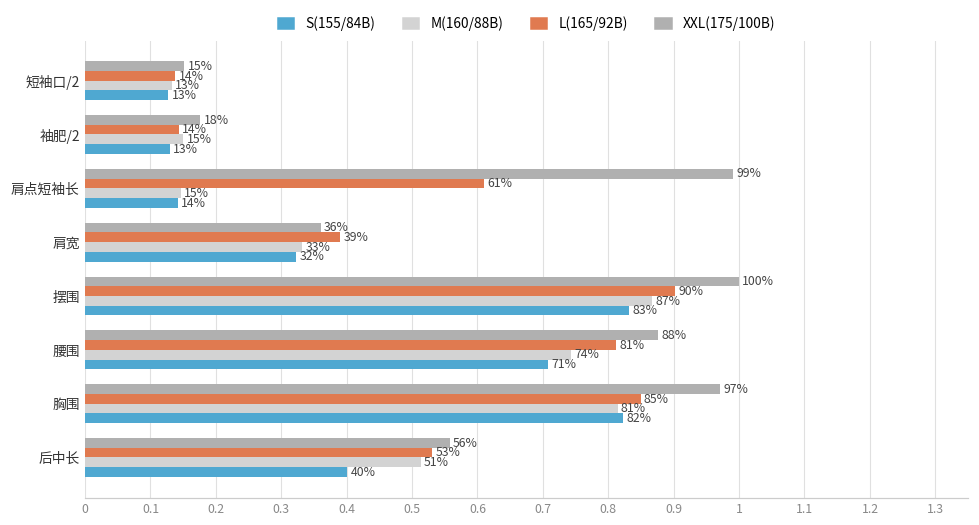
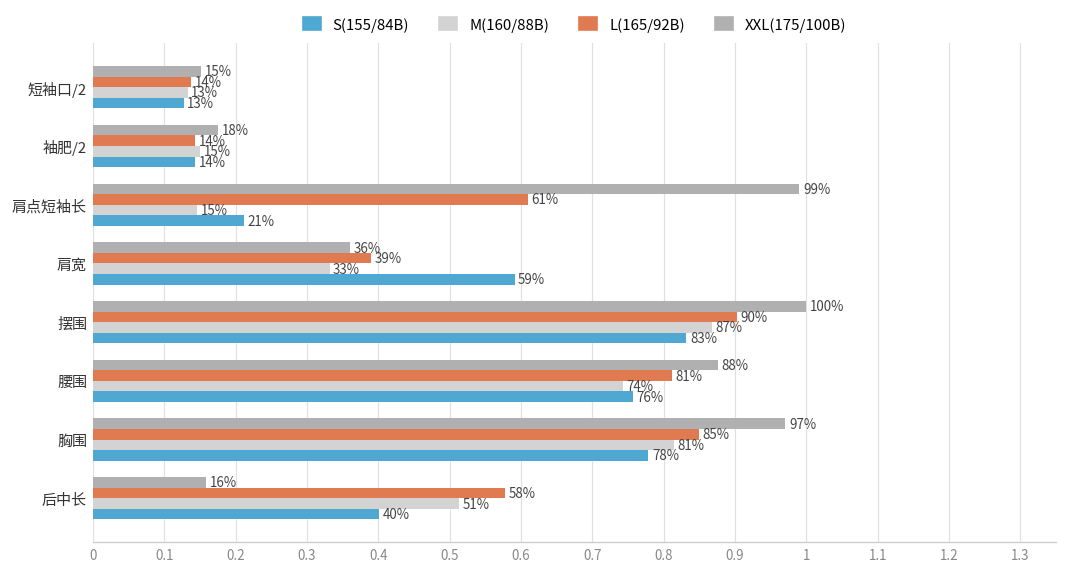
  {
    "S(155/84B)": {
      "短袖口/2": "13%",
-     "袖肥/2": "13%",
-     "肩点短袖长": "14%",
-     "肩宽": "32%",
+     "袖肥/2": "14%",
+     "肩点短袖长": "21%",
+     "肩宽": "59%",
      "摆围": "83%",
-     "腰围": "71%",
-     "胸围": "82%",
+     "腰围": "76%",
+     "胸围": "78%",
      "后中长": "40%"
    },
    "M(160/88B)": {
      "短袖口/2": "13%",
      "袖肥/2": "15%",
      "肩点短袖长": "15%",
      "肩宽": "33%",
      "摆围": "87%",
      "腰围": "74%",
      "胸围": "81%",
      "后中长": "51%"
    },
    "L(165/92B)": {
      "短袖口/2": "14%",
      "袖肥/2": "14%",
      "肩点短袖长": "61%",
      "肩宽": "39%",
      "摆围": "90%",
      "腰围": "81%",
      "胸围": "85%",
-     "后中长": "53%"
+     "后中长": "58%"
    },
    "XXL(175/100B)": {
      "短袖口/2": "15%",
      "袖肥/2": "18%",
      "肩点短袖长": "99%",
      "肩宽": "36%",
      "摆围": "100%",
      "腰围": "88%",
      "胸围": "97%",
-     "后中长": "56%"
+     "后中长": "16%"
    }
  }
